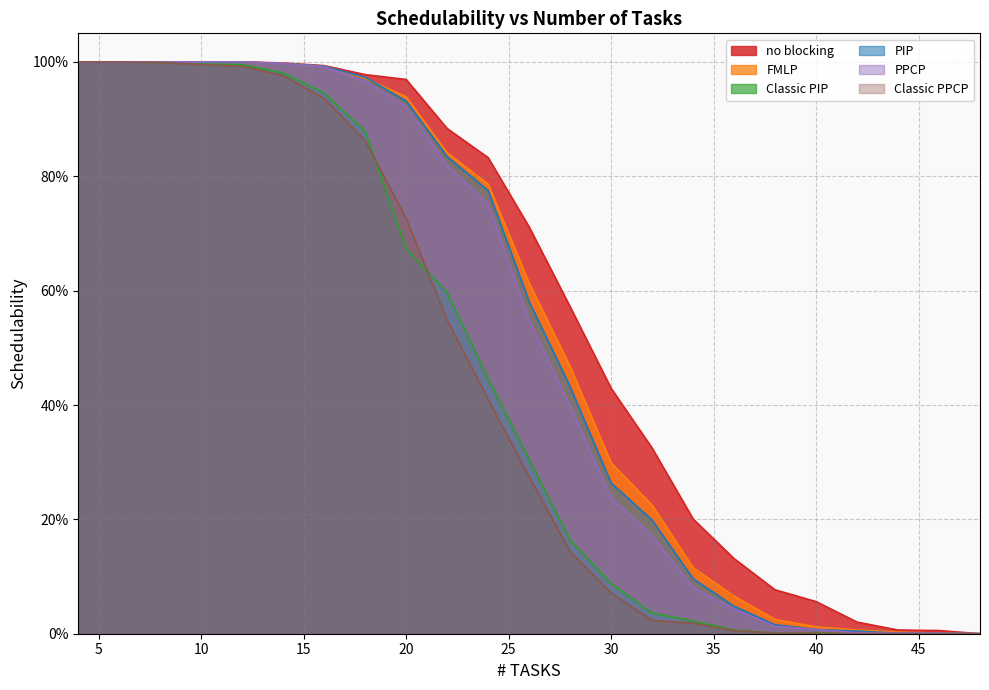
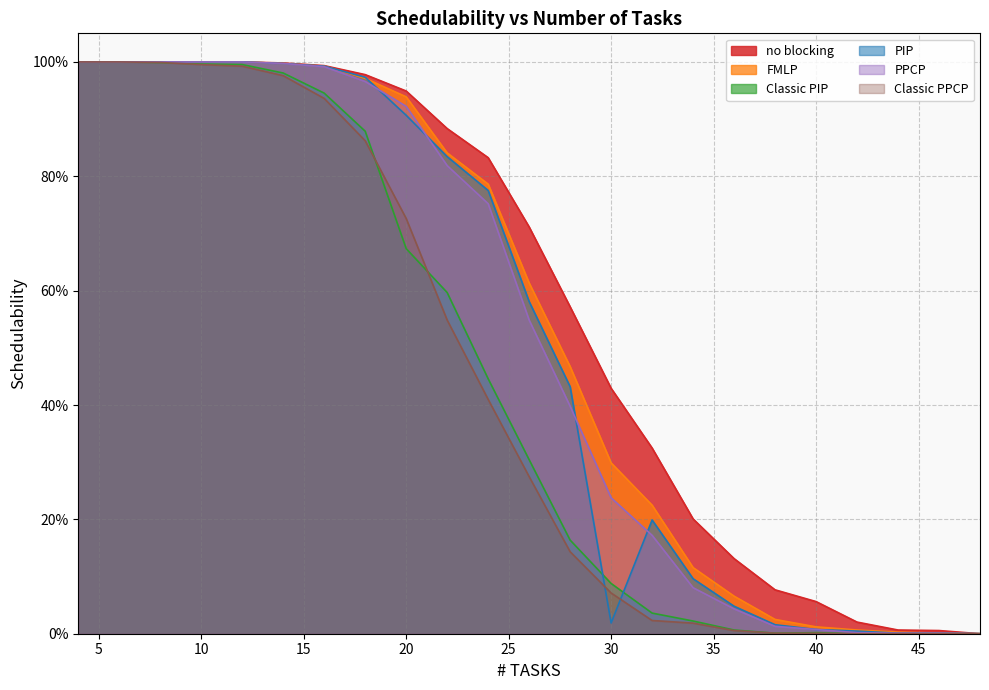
  {
    "no blocking": {
-     "20": "97%",
+     "20": "95%",
      "30": "43%",
      "40": "6%"
    },
    "FMLP": {
      "20": "94%",
      "30": "30%",
      "40": "1%"
    },
    "Classic PIP": {
      "20": "67%",
      "30": "9%"
    },
    "PIP": {
-     "20": "93%",
-     "30": "26%"
+     "20": "91%",
+     "30": "2%"
    }
  }
